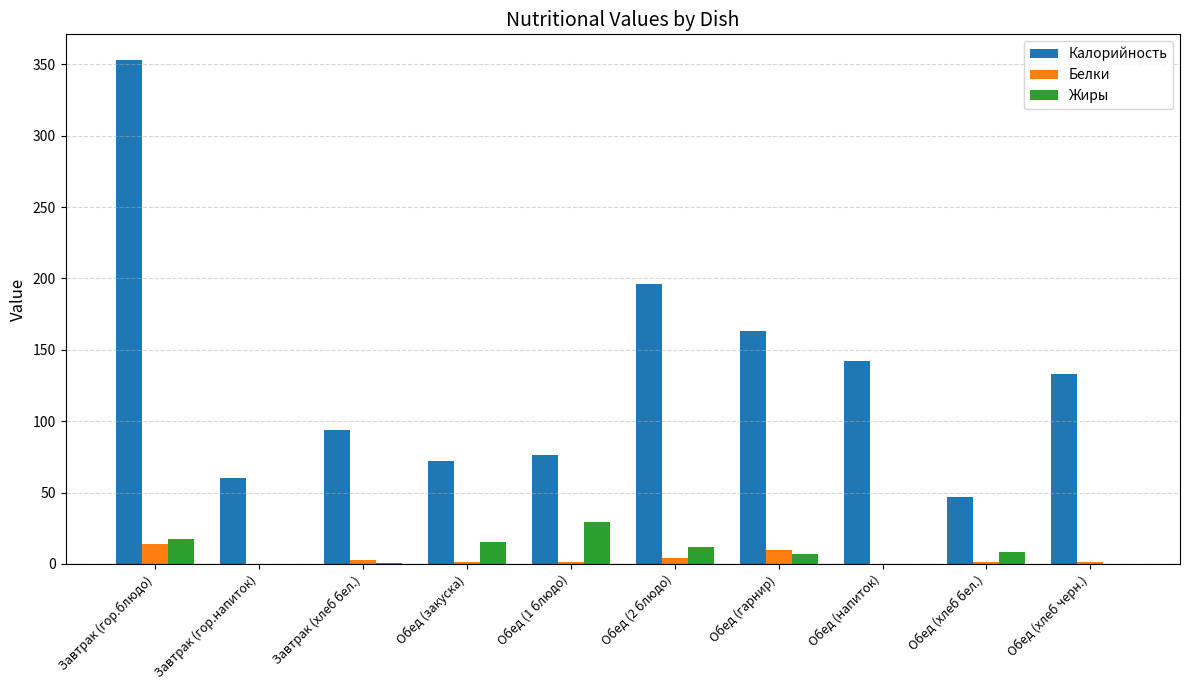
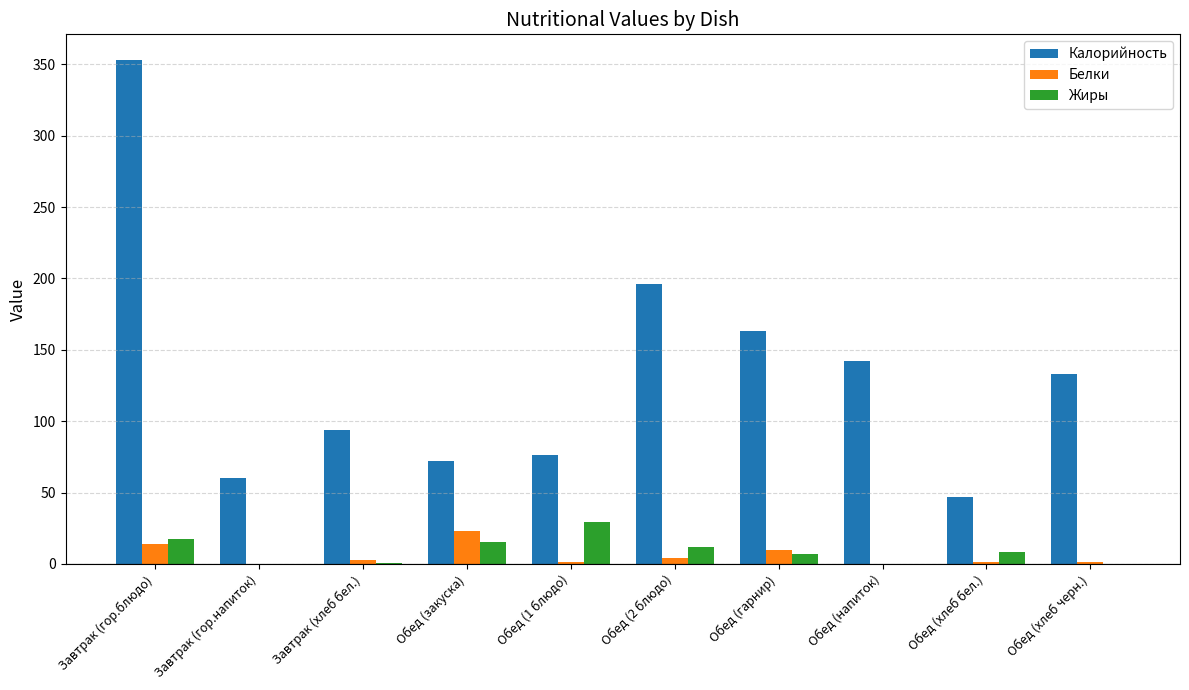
  {
    "Калорийность": {
      "Завтрак (гор.блюдо)": 353,
      "Завтрак (гор.напиток)": 60,
      "Завтрак (хлеб бел.)": 94,
      "Обед (закуска)": 72,
      "Обед (1 блюдо)": 76,
      "Обед (2 блюдо)": 196,
      "Обед (гарнир)": 164,
      "Обед (напиток)": 142,
      "Обед (хлеб бел.)": 47,
      "Обед (хлеб черн.)": 133
    },
    "Белки": {
      "Завтрак (гор.блюдо)": 14,
      "Завтрак (хлеб бел.)": 3,
-     "Обед (закуска)": 1,
+     "Обед (закуска)": 23,
      "Обед (2 блюдо)": 4,
      "Обед (гарнир)": 10
    },
    "Жиры": {
      "Завтрак (гор.блюдо)": 18,
      "Завтрак (гор.напиток)": 0,
      "Обед (закуска)": 15,
      "Обед (1 блюдо)": 29,
      "Обед (2 блюдо)": 12,
      "Обед (гарнир)": 7,
      "Обед (напиток)": 0,
      "Обед (хлеб бел.)": 8
    }
  }
